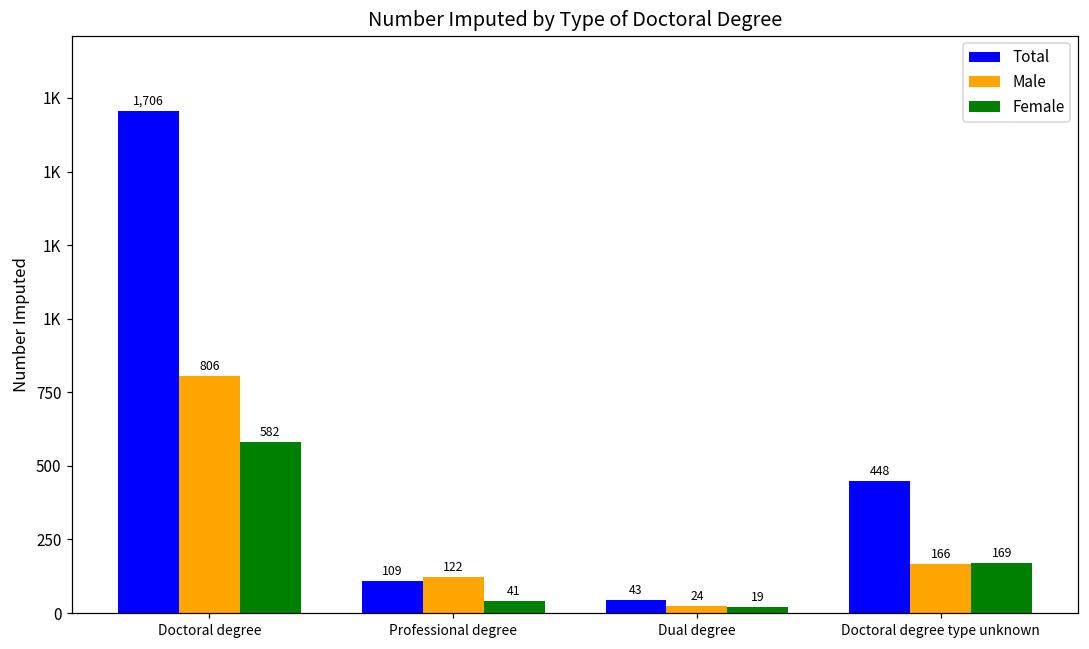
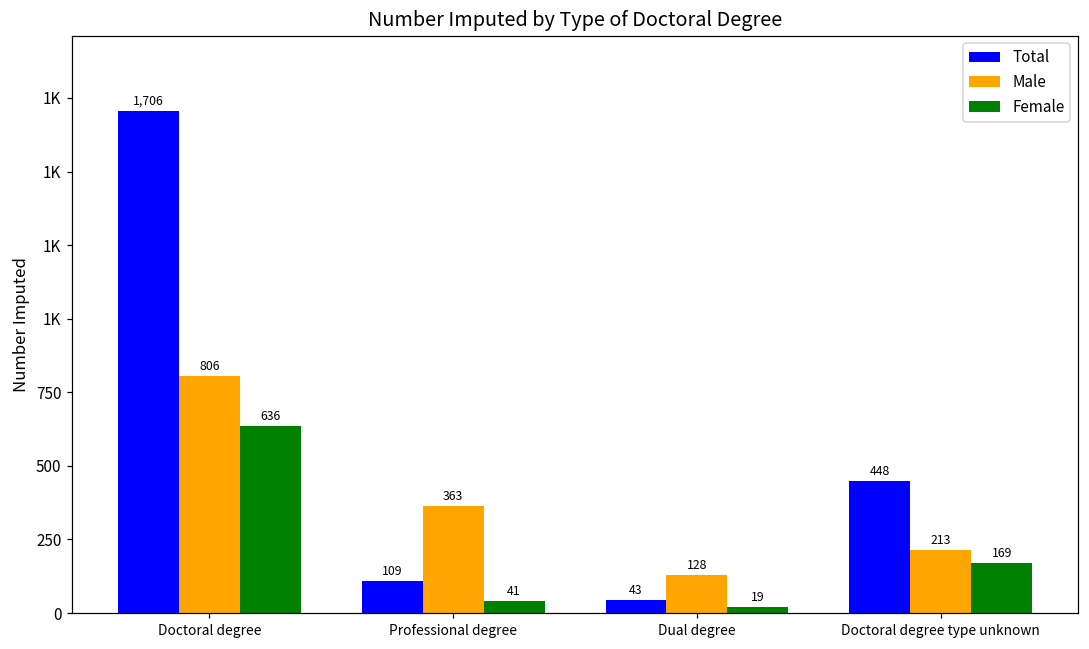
  {
    "Total": {
      "Doctoral degree": "1,706",
      "Professional degree": "109",
      "Dual degree": "43",
      "Doctoral degree type unknown": "448"
    },
    "Male": {
      "Doctoral degree": "806",
-     "Professional degree": "122",
-     "Dual degree": "24",
-     "Doctoral degree type unknown": "166"
+     "Professional degree": "363",
+     "Dual degree": "128",
+     "Doctoral degree type unknown": "213"
    },
    "Female": {
-     "Doctoral degree": "582",
+     "Doctoral degree": "636",
      "Professional degree": "41",
      "Dual degree": "19",
      "Doctoral degree type unknown": "169"
    }
  }
